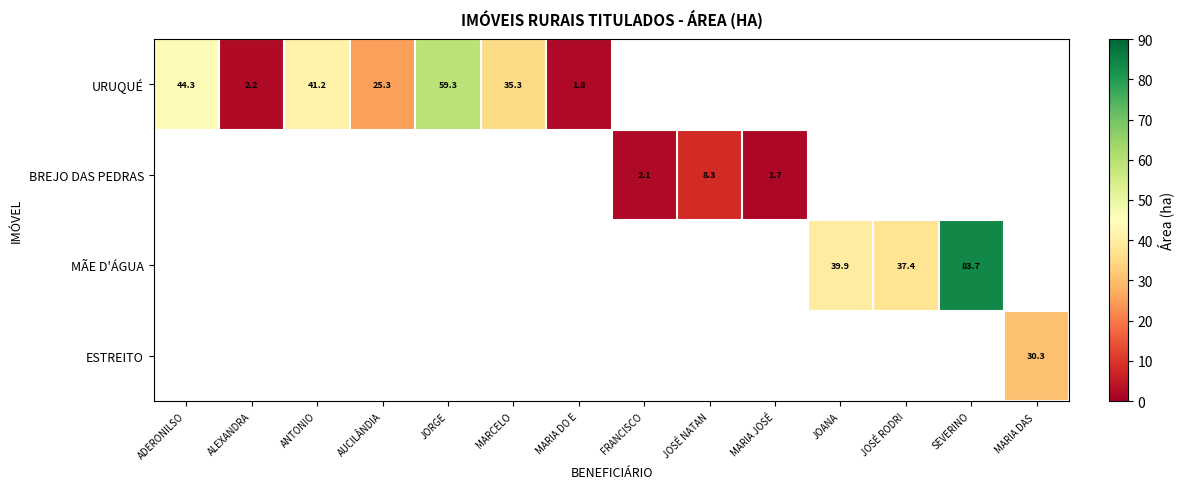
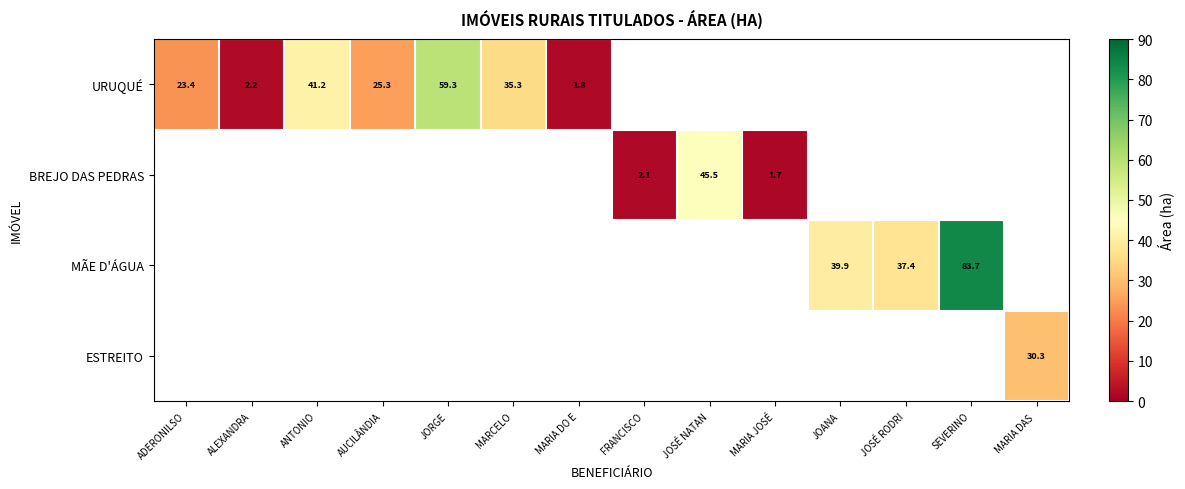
  {
    "URUQUÉ": {
-     "ADERONILSO": 44.3,
+     "ADERONILSO": 23.4,
      "ALEXANDRA": 2.2,
      "ANTONIO": 41.2,
      "AUCILÂNDIA": 25.3,
      "JORGE": 59.3,
      "MARCELO": 35.3,
      "MARIA DO E": 1.8
    },
    "BREJO DAS PEDRAS": {
      "FRANCISCO": 2.1,
-     "JOSÉ NATAN": 8.3,
+     "JOSÉ NATAN": 45.5,
      "MARIA JOSÉ": 1.7
    },
    "MÃE D'ÁGUA": {
      "JOANA": 39.9,
      "JOSÉ RODRI": 37.4,
      "SEVERINO": 83.7
    },
    "ESTREITO": {
      "MARIA DAS": 30.3
    }
  }
